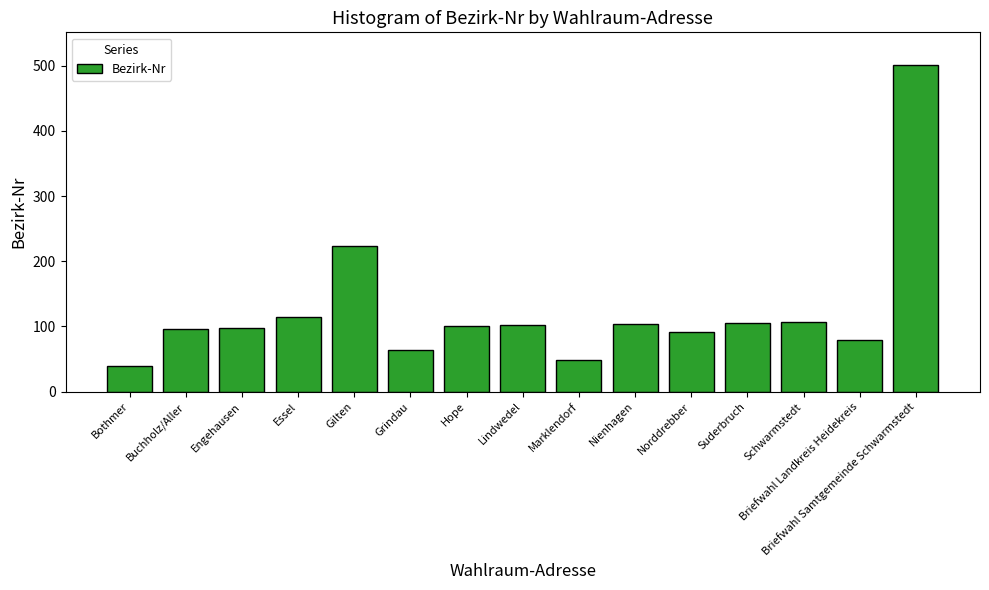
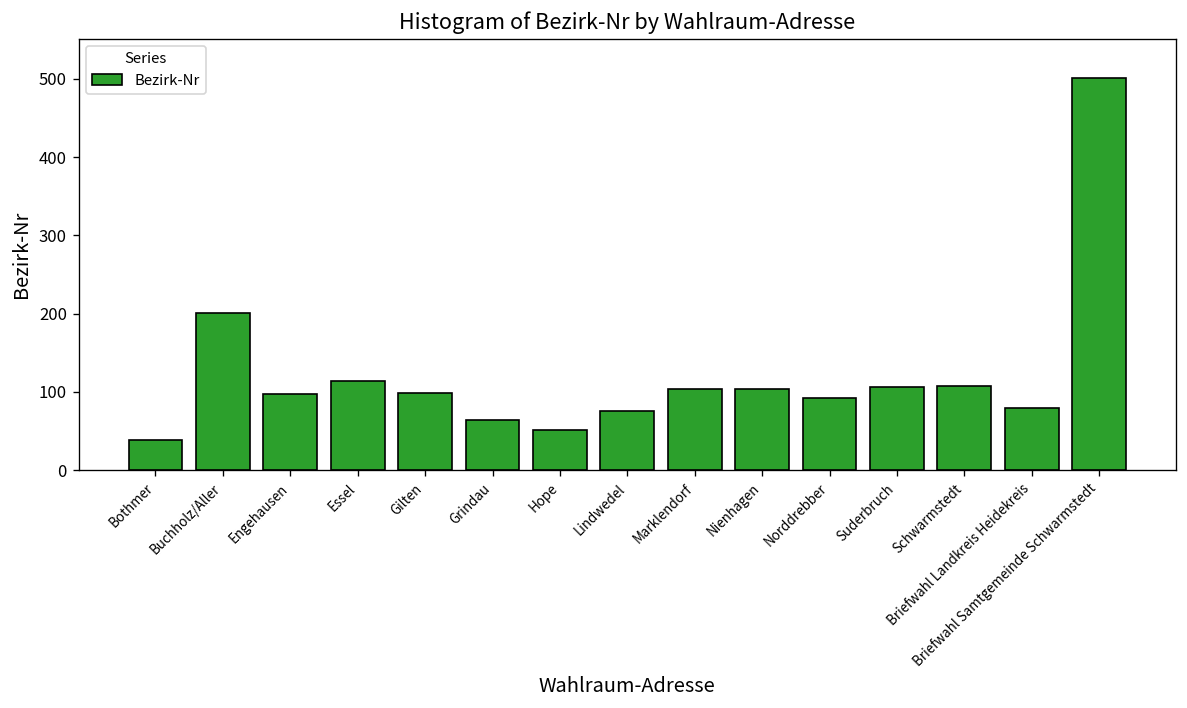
  {
    "Bothmer": 40,
-   "Buchholz/Aller": 100,
+   "Buchholz/Aller": 200,
    "Engehausen": 100,
    "Essel": 110,
-   "Gilten": 220,
+   "Gilten": 100,
    "Grindau": 60,
-   "Hope": 100,
-   "Lindwedel": 100,
-   "Marklendorf": 50,
+   "Hope": 50,
+   "Lindwedel": 80,
+   "Marklendorf": 100,
    "Nienhagen": 100,
    "Norddrebber": 90,
    "Suderbruch": 110,
    "Schwarmstedt": 110,
    "Briefwahl Landkreis Heidekreis": 80,
    "Briefwahl Samtgemeinde Schwarmstedt": 500
  }
